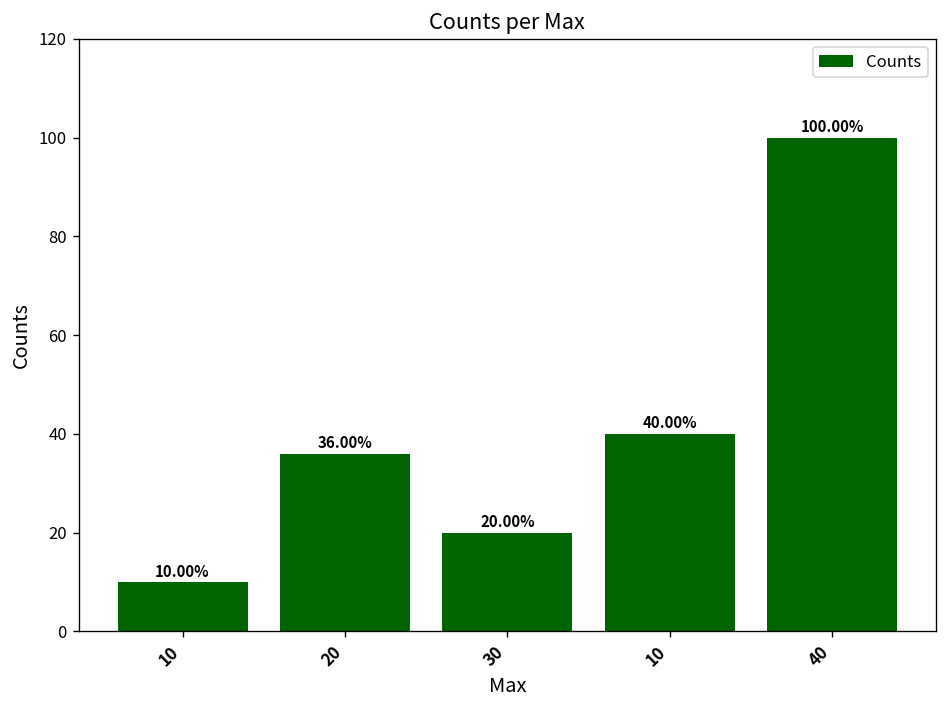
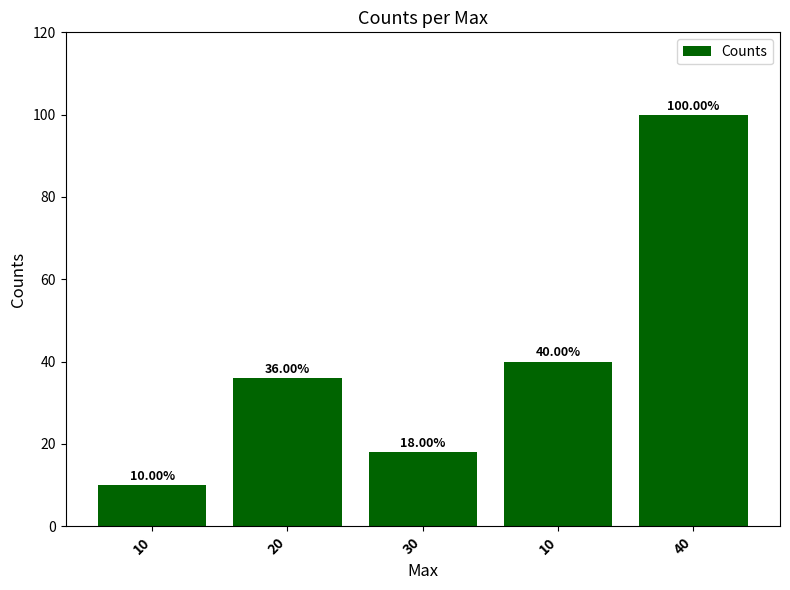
  {
    "20": "36.00%",
-   "30": "20.00%",
+   "30": "18.00%",
    "40": "100.00%"
  }
